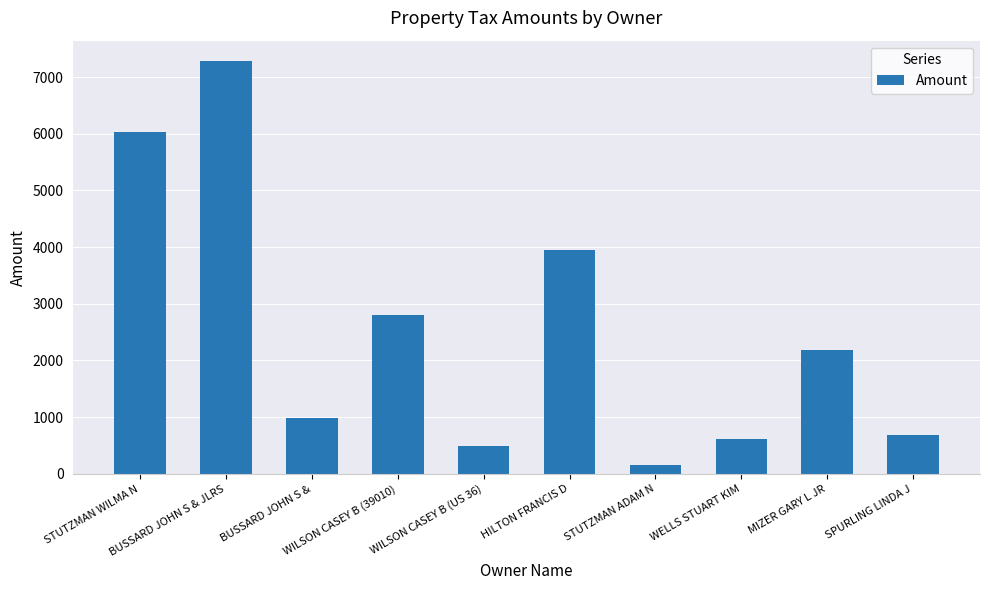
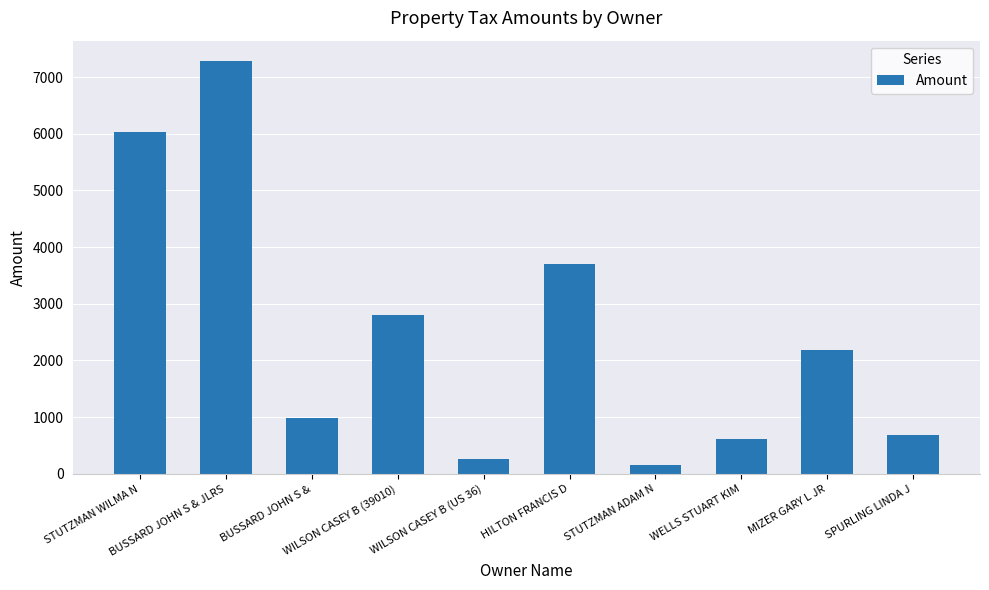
  {
    "STUTZMAN WILMA N": 6000,
    "BUSSARD JOHN S & JLRS": 7300,
    "BUSSARD JOHN S &": 1000,
    "WILSON CASEY B (39010)": 2800,
-   "WILSON CASEY B (US 36)": 500,
-   "HILTON FRANCIS D": 3900,
+   "WILSON CASEY B (US 36)": 300,
+   "HILTON FRANCIS D": 3700,
    "STUTZMAN ADAM N": 200,
    "WELLS STUART KIM": 600,
    "MIZER GARY L JR": 2200,
    "SPURLING LINDA J": 700
  }
